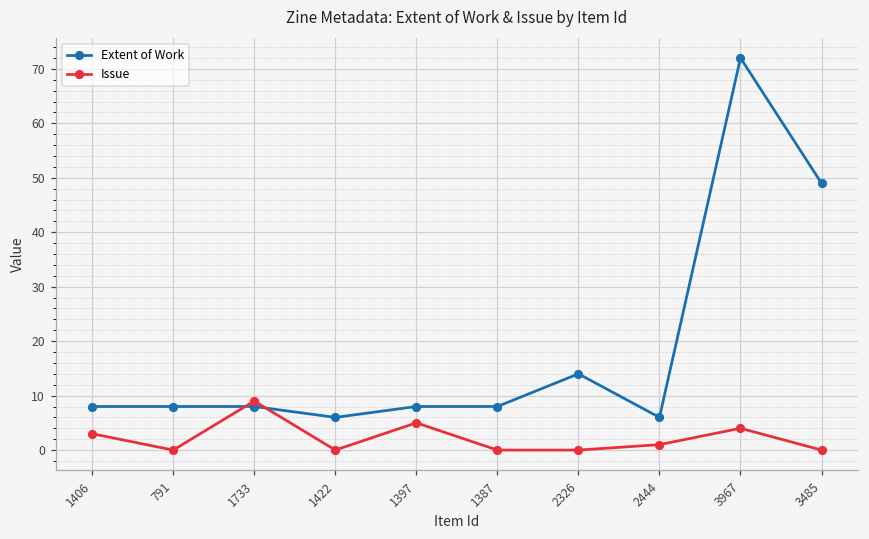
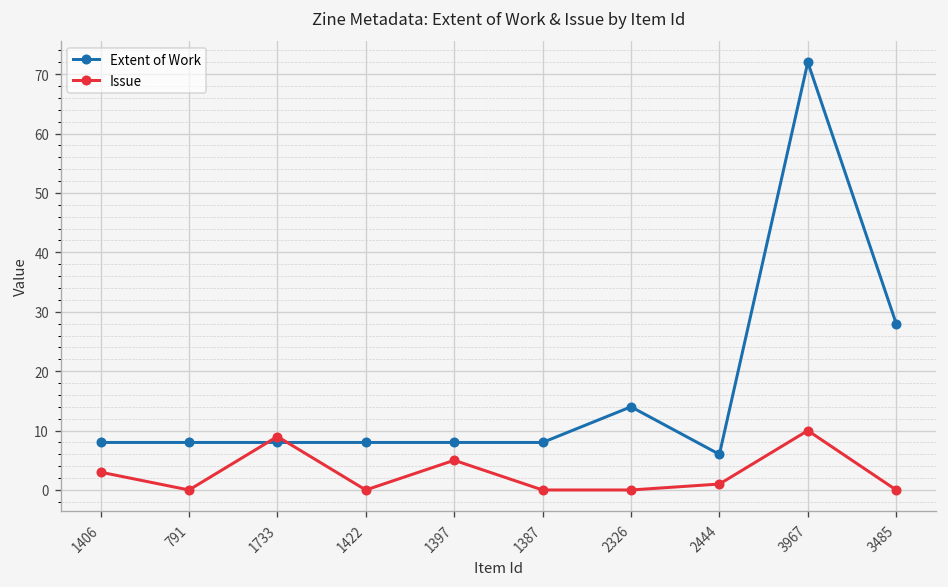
  {
    "Extent of Work": {
      "1406": 8,
      "791": 8,
      "1733": 8,
-     "1422": 6,
+     "1422": 8,
      "1397": 8,
      "1387": 8,
      "2326": 14,
      "2444": 6,
      "3967": 72,
-     "3485": 49
+     "3485": 28
    },
    "Issue": {
      "1406": 3,
      "791": 0,
      "1733": 9,
      "1422": 0,
      "1397": 5,
      "1387": 0,
      "2326": 0,
      "2444": 1,
-     "3967": 4,
+     "3967": 10,
      "3485": 0
    }
  }
